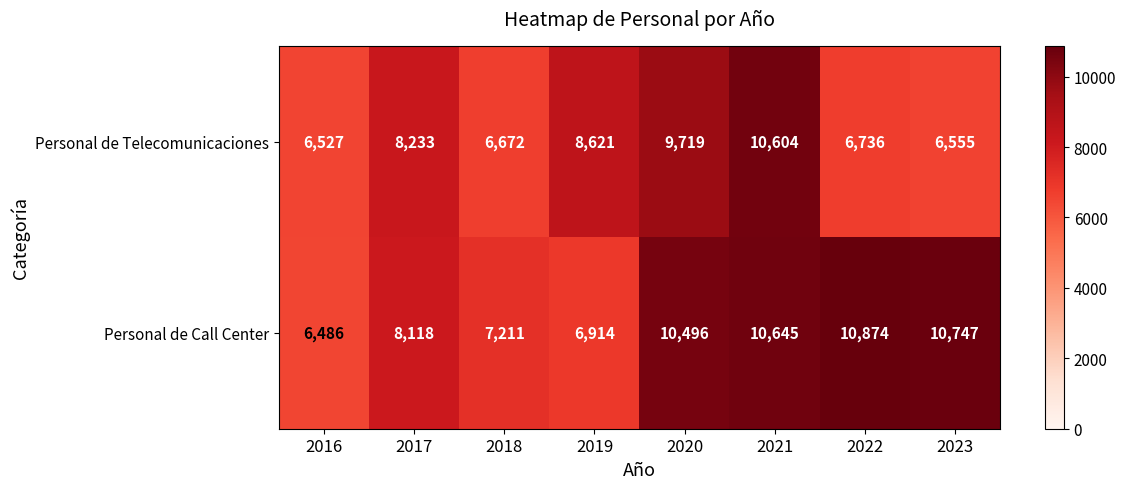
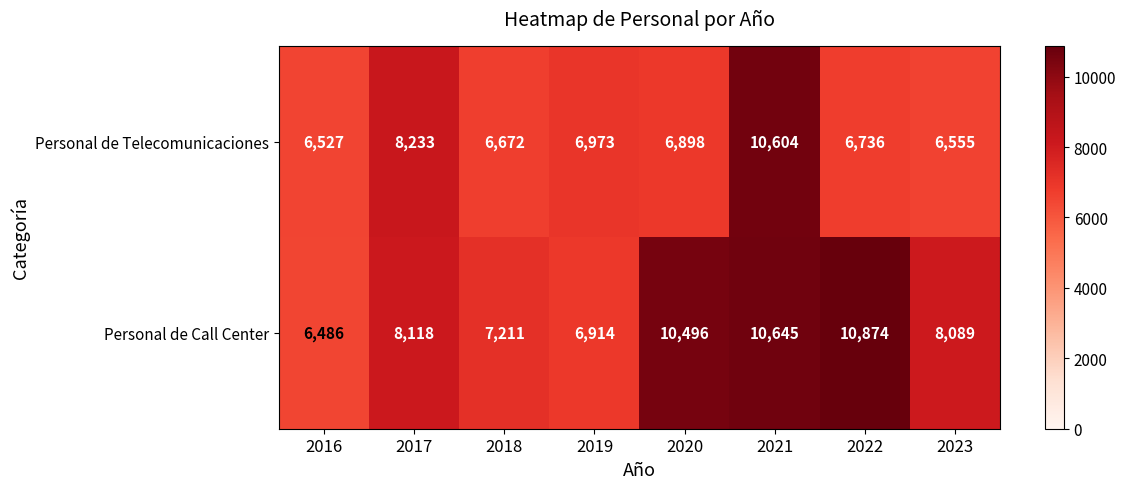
  {
    "Personal de Telecomunicaciones": {
      "2016": "6,527",
      "2017": "8,233",
      "2018": "6,672",
-     "2019": "8,621",
-     "2020": "9,719",
+     "2019": "6,973",
+     "2020": "6,898",
      "2021": "10,604",
      "2022": "6,736",
      "2023": "6,555"
    },
    "Personal de Call Center": {
      "2016": "6,486",
      "2017": "8,118",
      "2018": "7,211",
      "2019": "6,914",
      "2020": "10,496",
      "2021": "10,645",
      "2022": "10,874",
-     "2023": "10,747"
+     "2023": "8,089"
    }
  }
